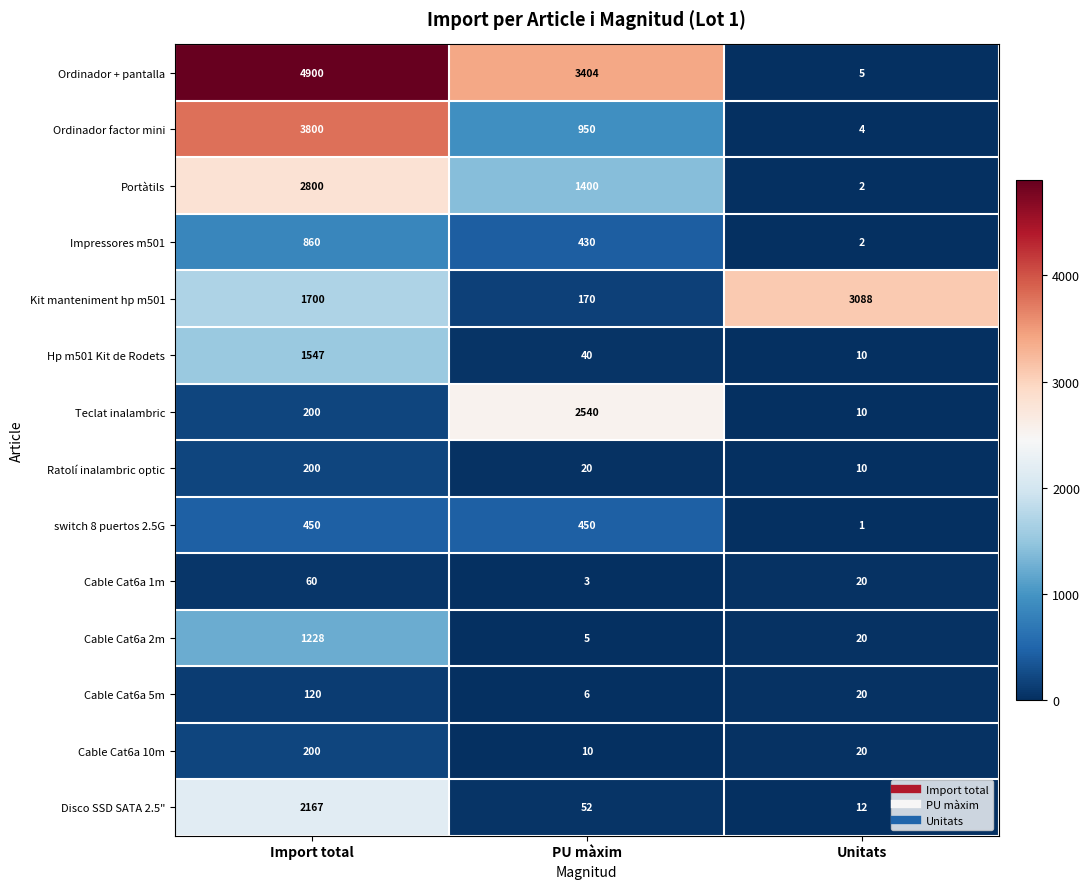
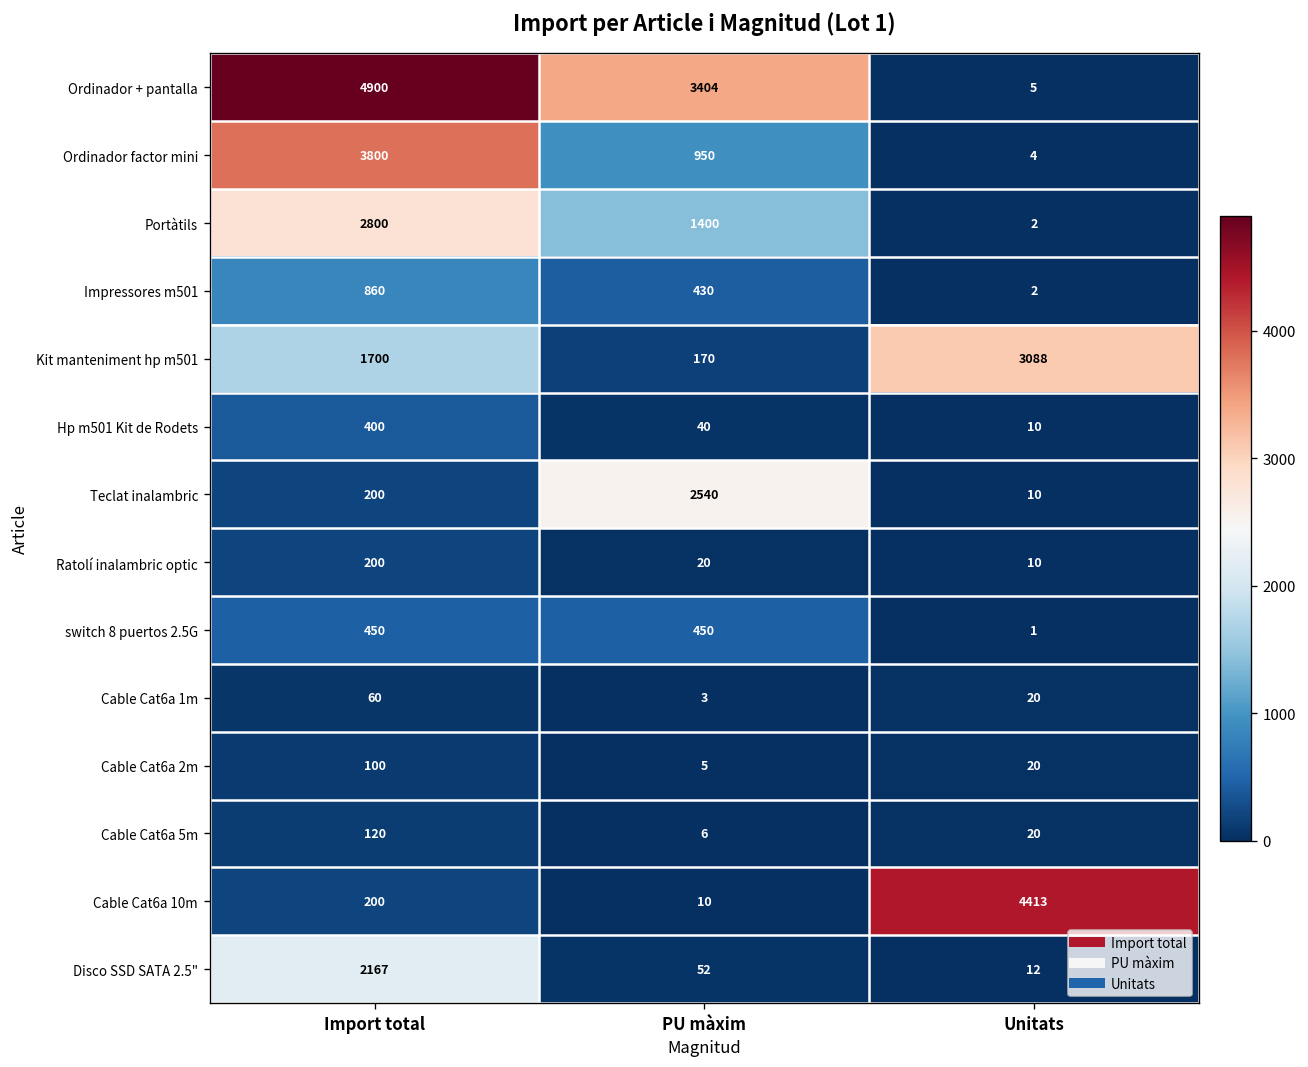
  {
    "Ordinador + pantalla": {
      "Import total": 4900,
      "PU màxim": 3404,
      "Unitats": 5
    },
    "Ordinador factor mini": {
      "Import total": 3800,
      "PU màxim": 950,
      "Unitats": 4
    },
    "Portàtils": {
      "Import total": 2800,
      "PU màxim": 1400,
      "Unitats": 2
    },
    "Impressores m501": {
      "Import total": 860,
      "PU màxim": 430,
      "Unitats": 2
    },
    "Kit manteniment hp m501": {
      "Import total": 1700,
      "PU màxim": 170,
      "Unitats": 3088
    },
    "Hp m501 Kit de Rodets": {
-     "Import total": 1547,
+     "Import total": 400,
      "PU màxim": 40,
      "Unitats": 10
    },
    "Teclat inalambric": {
      "Import total": 200,
      "PU màxim": 2540,
      "Unitats": 10
    },
    "Ratolí inalambric optic": {
      "Import total": 200,
      "PU màxim": 20,
      "Unitats": 10
    },
    "switch 8 puertos 2.5G": {
      "Import total": 450,
      "PU màxim": 450,
      "Unitats": 1
    },
    "Cable Cat6a 1m": {
      "Import total": 60,
      "PU màxim": 3,
      "Unitats": 20
    },
    "Cable Cat6a 2m": {
-     "Import total": 1228,
+     "Import total": 100,
      "PU màxim": 5,
      "Unitats": 20
    },
    "Cable Cat6a 5m": {
      "Import total": 120,
      "PU màxim": 6,
      "Unitats": 20
    },
    "Cable Cat6a 10m": {
      "Import total": 200,
      "PU màxim": 10,
-     "Unitats": 20
+     "Unitats": 4413
    },
    "Disco SSD SATA 2.5\"": {
      "Import total": 2167,
      "PU màxim": 52,
      "Unitats": 12
    }
  }
